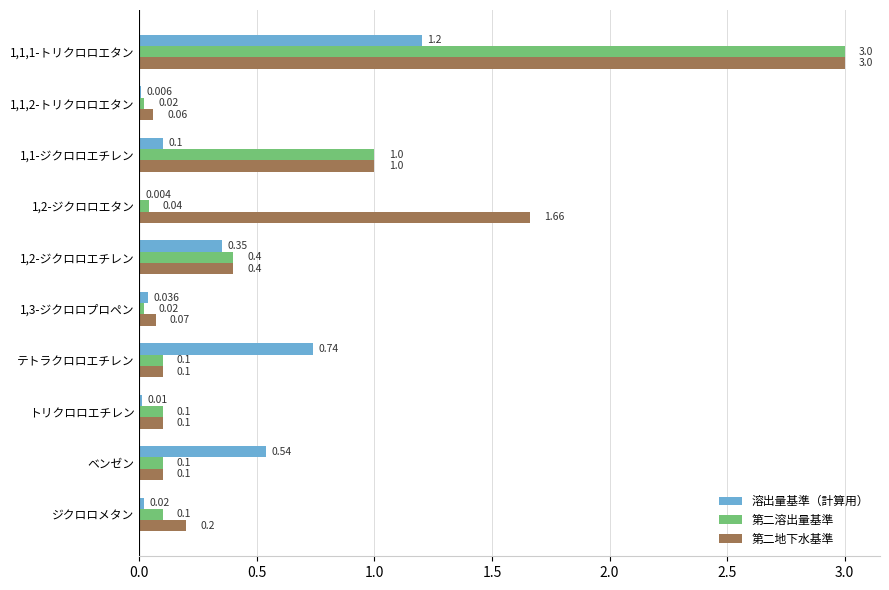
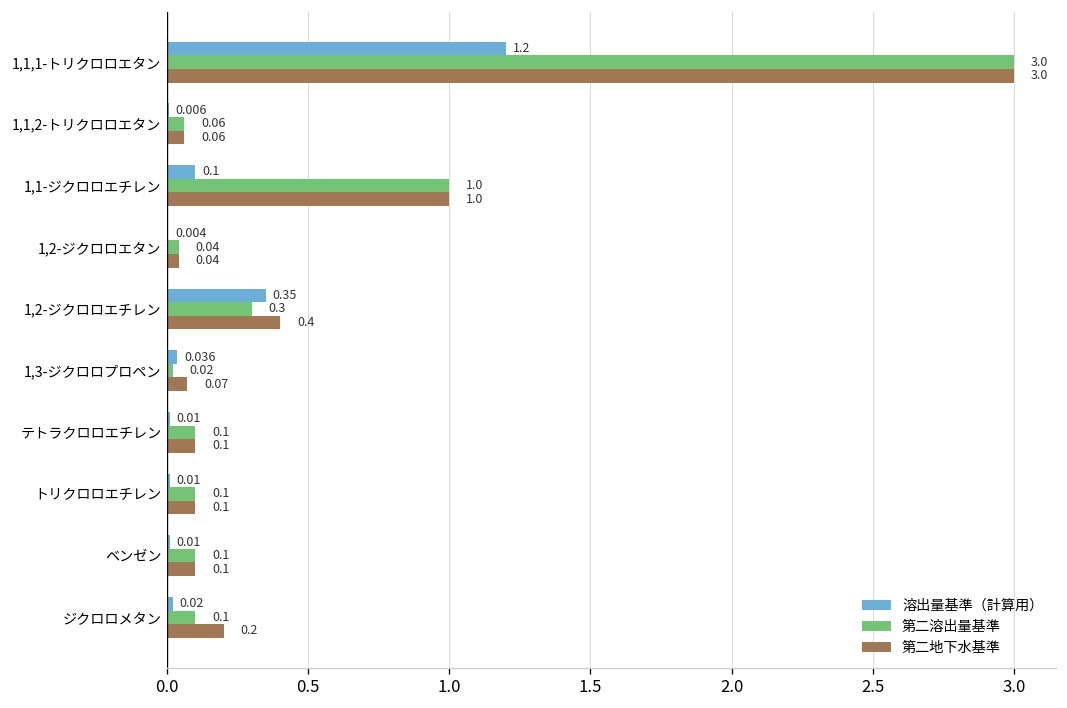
  {
    "溶出量基準（計算用）": {
      "1,1,1-トリクロロエタン": 1.2,
      "1,1,2-トリクロロエタン": 0.006,
      "1,1-ジクロロエチレン": 0.1,
      "1,2-ジクロロエタン": 0.004,
      "1,2-ジクロロエチレン": 0.35,
      "1,3-ジクロロプロペン": 0.036,
-     "テトラクロロエチレン": 0.74,
+     "テトラクロロエチレン": 0.01,
      "トリクロロエチレン": 0.01,
-     "ベンゼン": 0.54,
+     "ベンゼン": 0.01,
      "ジクロロメタン": 0.02
    },
    "第二溶出量基準": {
      "1,1,1-トリクロロエタン": 3.0,
-     "1,1,2-トリクロロエタン": 0.02,
+     "1,1,2-トリクロロエタン": 0.06,
      "1,1-ジクロロエチレン": 1.0,
      "1,2-ジクロロエタン": 0.04,
-     "1,2-ジクロロエチレン": 0.4,
+     "1,2-ジクロロエチレン": 0.3,
      "1,3-ジクロロプロペン": 0.02,
      "テトラクロロエチレン": 0.1,
      "トリクロロエチレン": 0.1,
      "ベンゼン": 0.1,
      "ジクロロメタン": 0.1
    },
    "第二地下水基準": {
      "1,1,1-トリクロロエタン": 3.0,
      "1,1,2-トリクロロエタン": 0.06,
      "1,1-ジクロロエチレン": 1.0,
-     "1,2-ジクロロエタン": 1.66,
+     "1,2-ジクロロエタン": 0.04,
      "1,2-ジクロロエチレン": 0.4,
      "1,3-ジクロロプロペン": 0.07,
      "テトラクロロエチレン": 0.1,
      "トリクロロエチレン": 0.1,
      "ベンゼン": 0.1,
      "ジクロロメタン": 0.2
    }
  }
